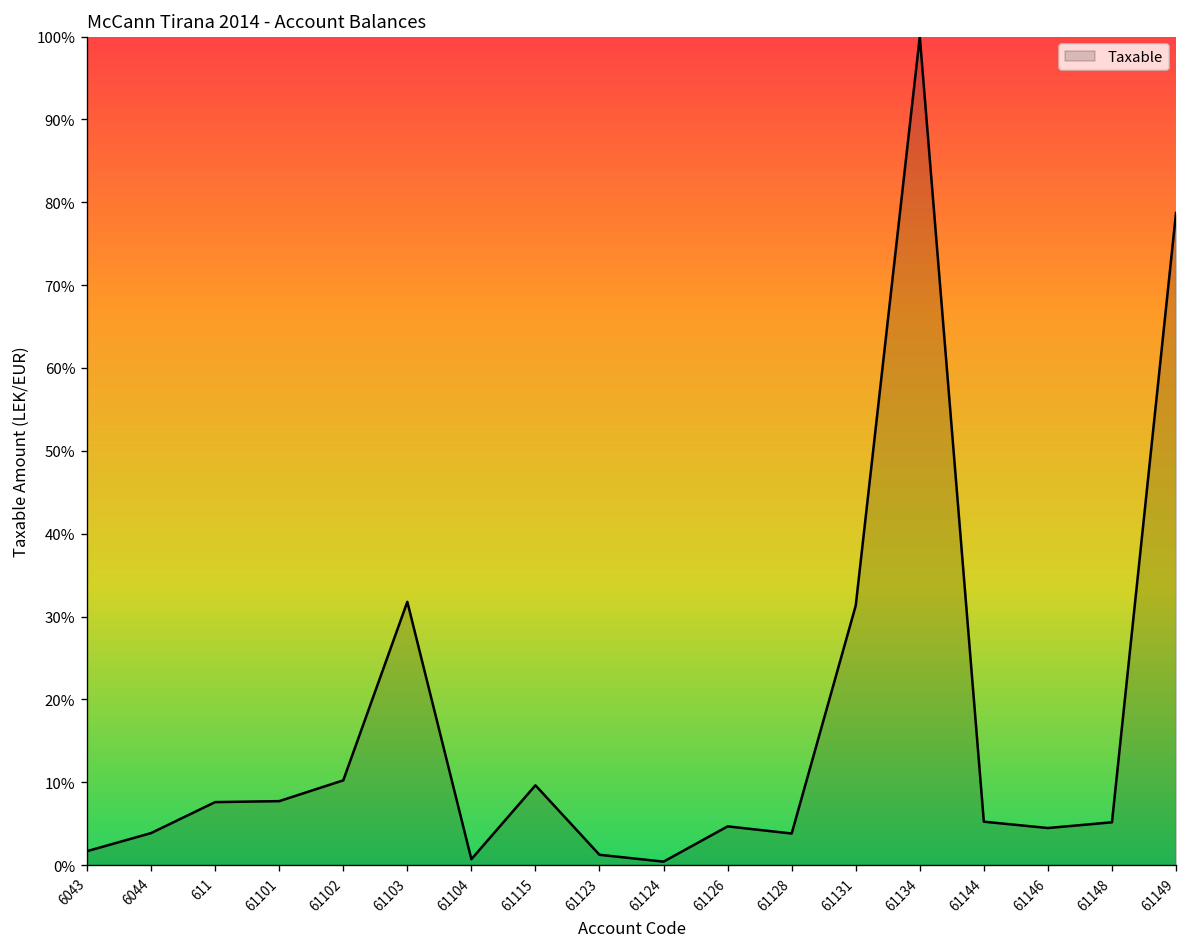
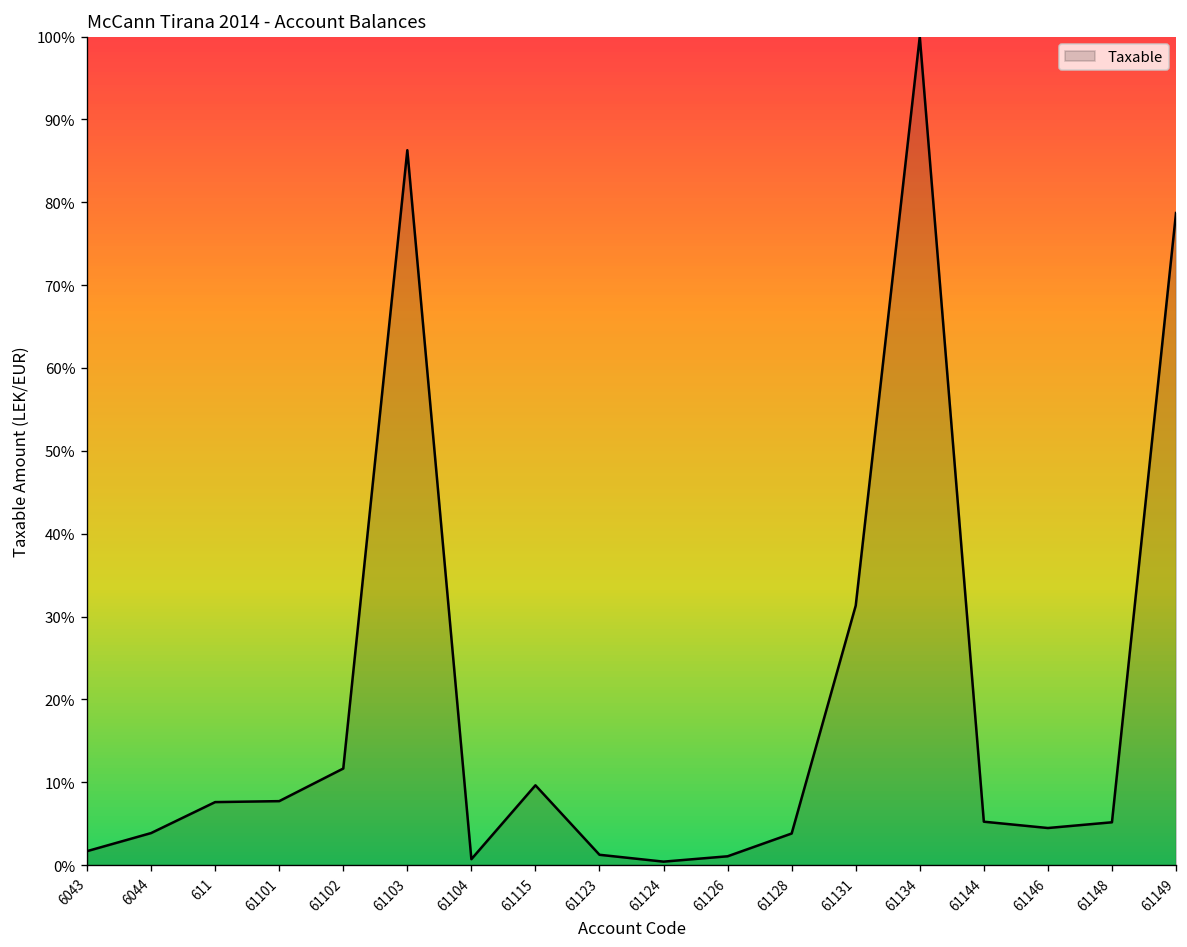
  {
    "6043": "2%",
    "6044": "4%",
    "611": "8%",
    "61101": "8%",
-   "61102": "10%",
-   "61103": "32%",
+   "61102": "12%",
+   "61103": "86%",
    "61104": "1%",
    "61115": "10%",
    "61123": "1%",
    "61124": "0%",
-   "61126": "5%",
+   "61126": "1%",
    "61128": "4%",
    "61131": "31%",
    "61134": "100%",
    "61144": "5%",
    "61146": "4%",
    "61148": "5%",
    "61149": "79%"
  }
